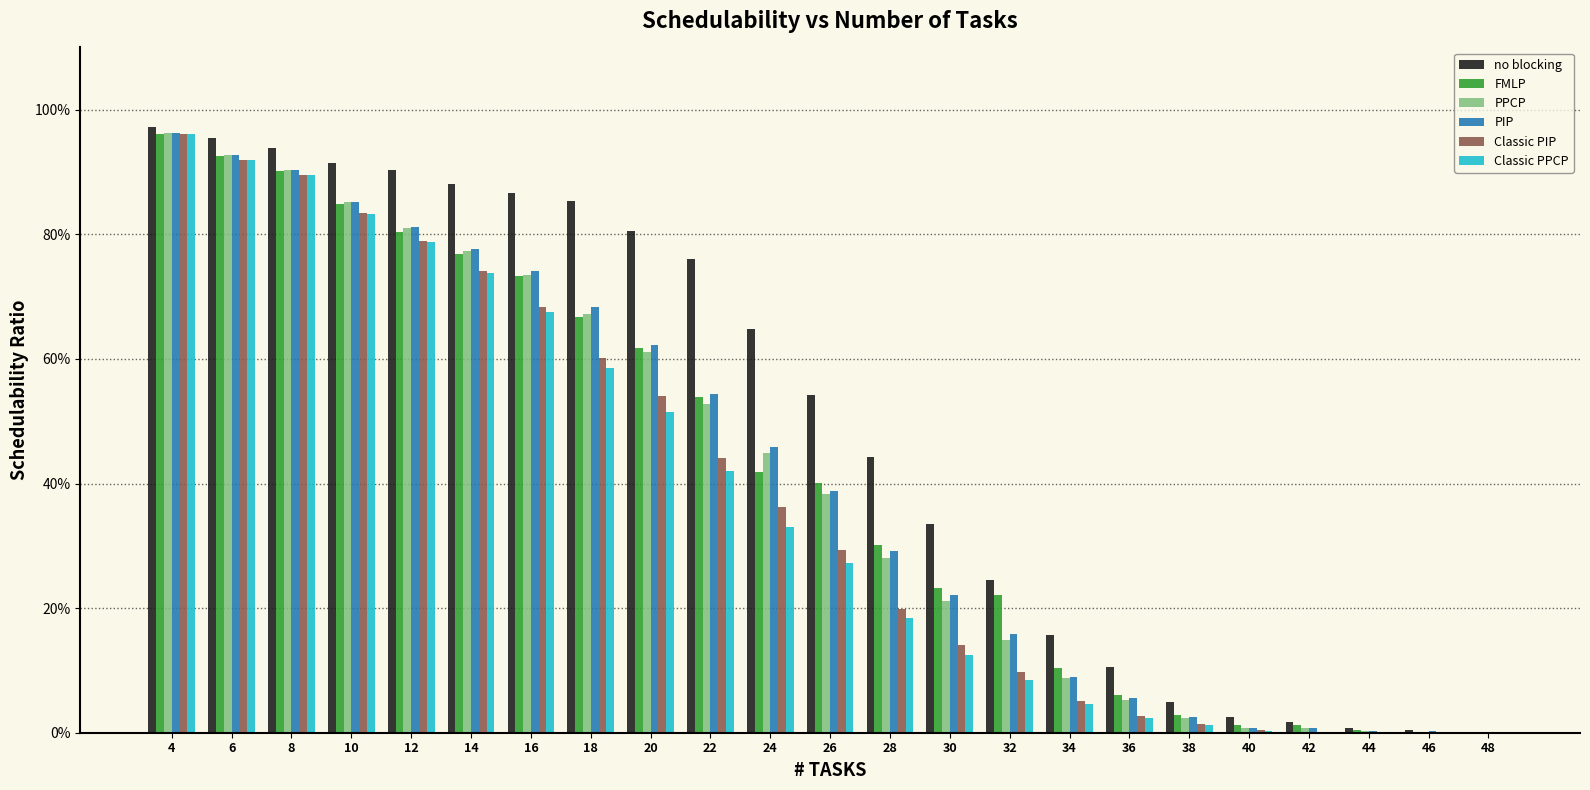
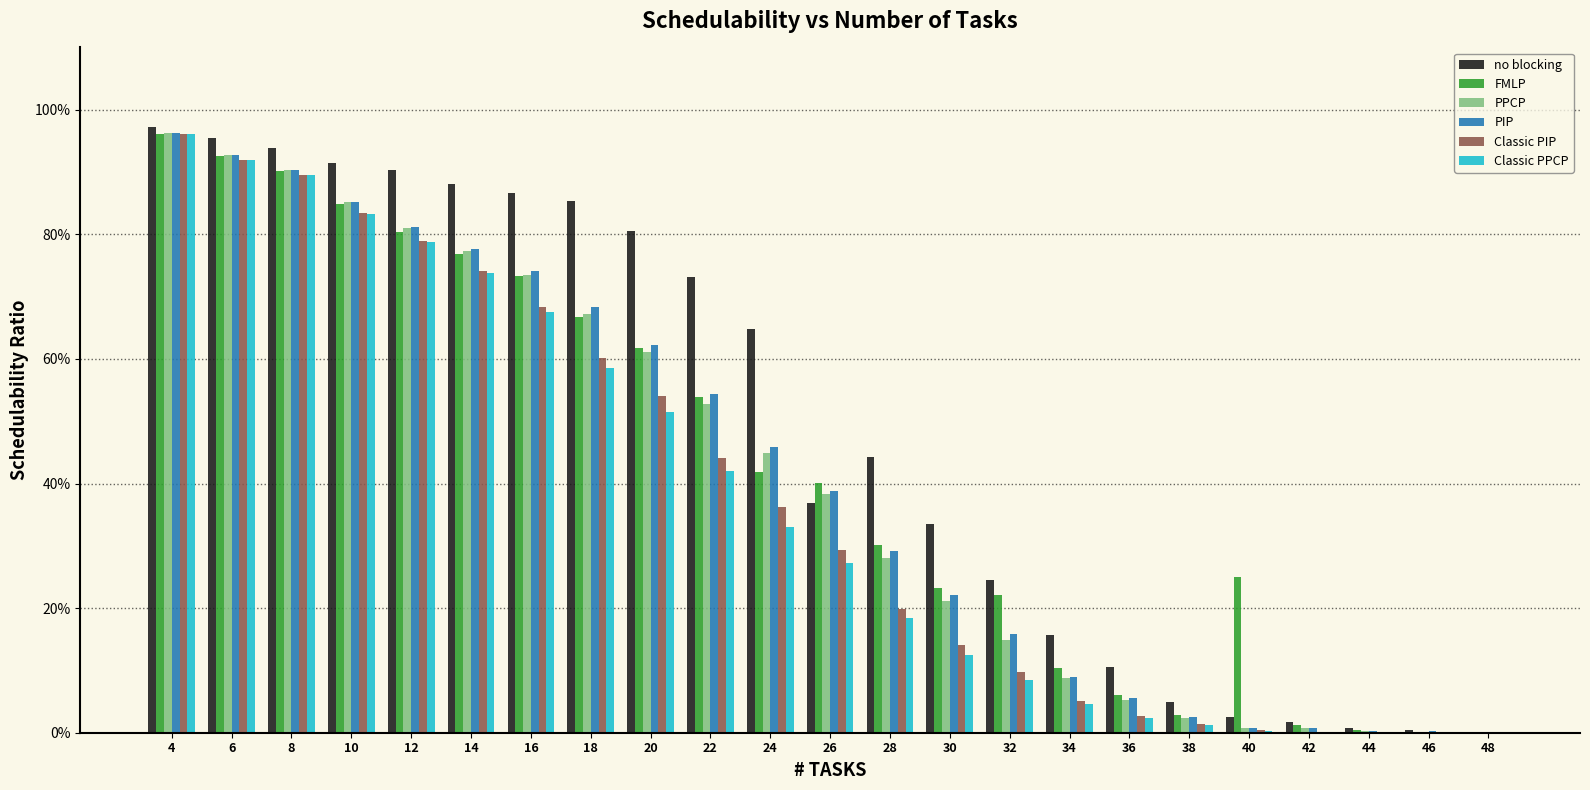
  {
    "no blocking": {
      "4": "97%",
      "6": "95%",
      "8": "94%",
      "10": "91%",
      "12": "90%",
      "14": "88%",
      "16": "87%",
      "18": "85%",
      "20": "80%",
-     "22": "76%",
+     "22": "73%",
      "24": "65%",
-     "26": "54%",
+     "26": "37%",
      "28": "44%",
      "30": "33%",
      "32": "25%",
      "34": "16%",
      "36": "11%",
      "38": "5%",
      "40": "2%",
      "42": "2%",
      "44": "1%"
    },
    "FMLP": {
      "4": "96%",
      "6": "93%",
      "8": "90%",
      "10": "85%",
      "12": "80%",
      "14": "77%",
      "16": "73%",
      "18": "67%",
      "20": "62%",
      "22": "54%",
      "24": "42%",
      "26": "40%",
      "28": "30%",
      "30": "23%",
      "32": "22%",
      "34": "10%",
      "36": "6%",
      "38": "3%",
-     "40": "1%",
+     "40": "25%",
      "42": "1%",
      "48": "0%"
    },
    "PPCP": {
      "4": "96%",
      "6": "93%",
      "8": "90%",
      "10": "85%",
      "12": "81%",
      "14": "77%",
      "16": "74%",
      "18": "67%",
      "20": "61%",
      "22": "53%",
      "24": "45%",
      "26": "38%",
      "28": "28%",
      "30": "21%",
      "32": "15%",
      "34": "9%",
      "36": "5%",
      "38": "2%",
      "40": "1%",
      "42": "1%",
      "48": "0%"
    },
    "PIP": {
      "4": "96%",
      "6": "93%",
      "8": "90%",
      "10": "85%",
      "12": "81%",
      "14": "78%",
      "16": "74%",
      "18": "68%",
      "20": "62%",
      "22": "54%",
      "24": "46%",
      "26": "39%",
      "28": "29%",
      "30": "22%",
      "32": "16%",
      "34": "9%",
      "36": "6%",
      "38": "2%",
      "40": "1%",
      "42": "1%",
      "48": "0%"
    },
    "Classic PIP": {
      "4": "96%",
      "6": "92%",
      "8": "90%",
      "10": "83%",
      "12": "79%",
      "14": "74%",
      "16": "68%",
      "18": "60%",
      "20": "54%",
      "22": "44%",
      "24": "36%",
      "26": "29%",
      "28": "20%",
      "30": "14%",
      "32": "10%",
      "34": "5%",
      "36": "3%",
      "38": "1%",
      "44": "0%",
      "48": "0%"
    },
    "Classic PPCP": {
      "4": "96%",
      "6": "92%",
      "8": "90%",
      "10": "83%",
      "12": "79%",
      "14": "74%",
      "16": "68%",
      "18": "59%",
      "20": "51%",
      "22": "42%",
      "24": "33%",
      "26": "27%",
      "28": "18%",
      "30": "12%",
      "32": "8%",
      "34": "5%",
      "36": "2%",
      "38": "1%",
      "44": "0%",
      "48": "0%"
    }
  }
